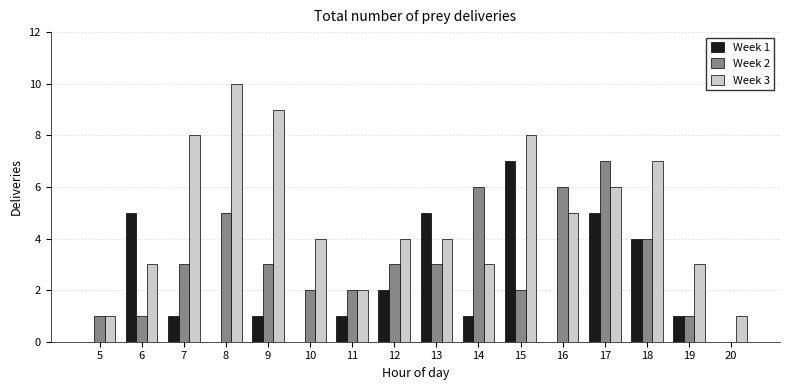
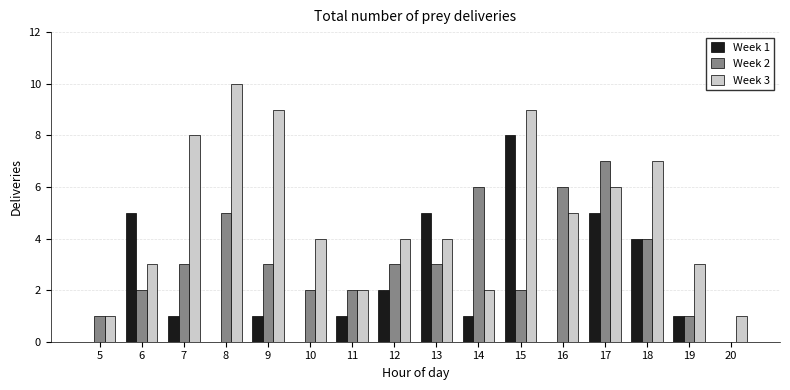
  {
    "Week 1": {
      "5": 0,
      "6": 5,
      "7": 1,
      "8": 0,
      "9": 1,
      "10": 0,
      "11": 1,
      "12": 2,
      "13": 5,
      "14": 1,
-     "15": 7,
+     "15": 8,
      "16": 0,
      "17": 5,
      "18": 4,
      "19": 1,
      "20": 0
    },
    "Week 2": {
      "5": 1,
-     "6": 1,
+     "6": 2,
      "7": 3,
      "8": 5,
      "9": 3,
      "10": 2,
      "11": 2,
      "12": 3,
      "13": 3,
      "14": 6,
      "15": 2,
      "16": 6,
      "17": 7,
      "18": 4,
      "19": 1,
      "20": 0
    },
    "Week 3": {
      "5": 1,
      "6": 3,
      "7": 8,
      "8": 10,
      "9": 9,
      "10": 4,
      "11": 2,
      "12": 4,
      "13": 4,
-     "14": 3,
-     "15": 8,
+     "14": 2,
+     "15": 9,
      "16": 5,
      "17": 6,
      "18": 7,
      "19": 3,
      "20": 1
    }
  }
